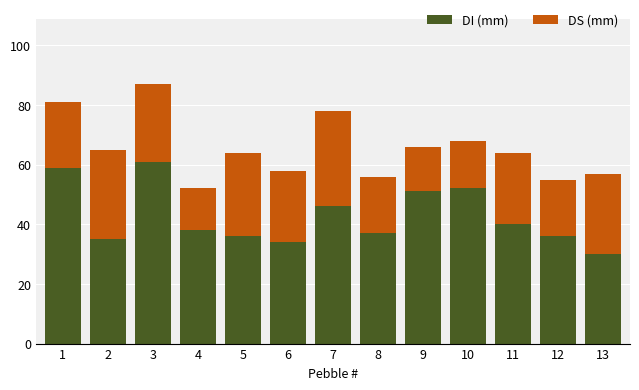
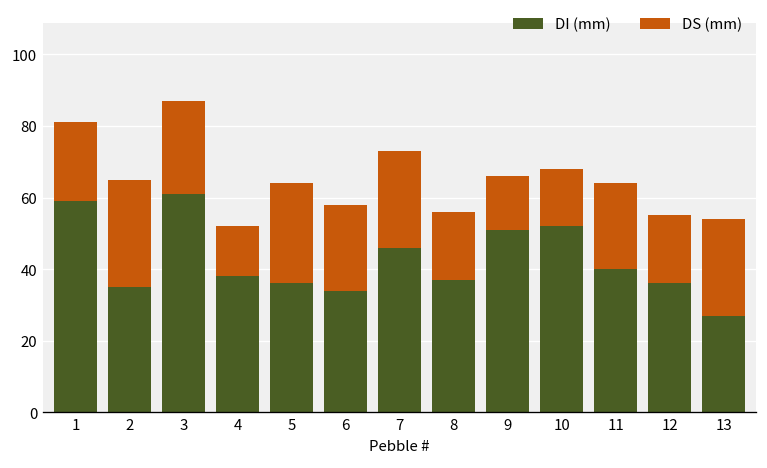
  {
    "DI (mm)": {
      "1": 59,
      "2": 35,
      "3": 61,
      "4": 38,
      "5": 36,
      "6": 34,
      "7": 46,
      "8": 37,
      "9": 51,
      "10": 52,
      "11": 40,
      "12": 36,
-     "13": 30
+     "13": 27
    },
    "DS (mm)": {
      "1": 22,
      "2": 30,
      "3": 26,
      "4": 14,
      "5": 28,
      "6": 24,
-     "7": 32,
+     "7": 27,
      "8": 19,
      "9": 15,
      "10": 16,
      "11": 24,
      "12": 19,
      "13": 27
    }
  }
